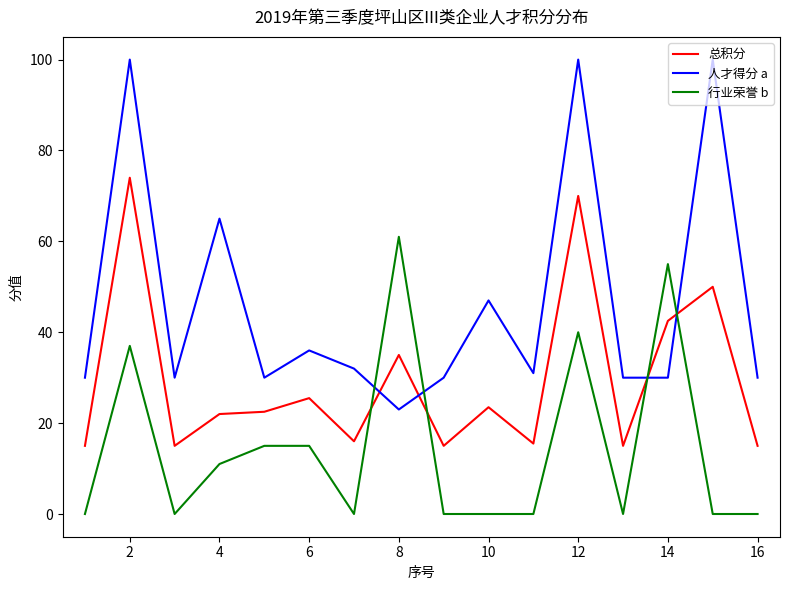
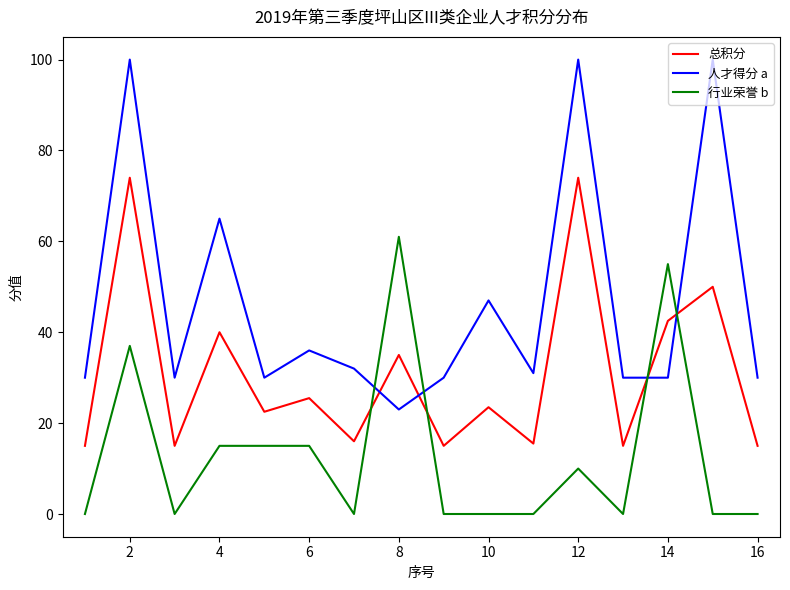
  {
    "总积分": {
      "2": 74,
-     "4": 22,
+     "4": 40,
      "6": 26,
      "8": 35,
      "10": 24,
-     "12": 70,
+     "12": 74,
      "14": 43,
      "16": 15
    },
    "人才得分 a": {
      "2": 100,
      "4": 65,
      "6": 36,
      "8": 23,
      "10": 47,
      "12": 100,
      "14": 30,
      "16": 30
    },
    "行业荣誉 b": {
      "2": 37,
-     "4": 11,
+     "4": 15,
      "6": 15,
      "8": 61,
      "10": 0,
-     "12": 40,
+     "12": 10,
      "14": 55,
      "16": 0
    }
  }
